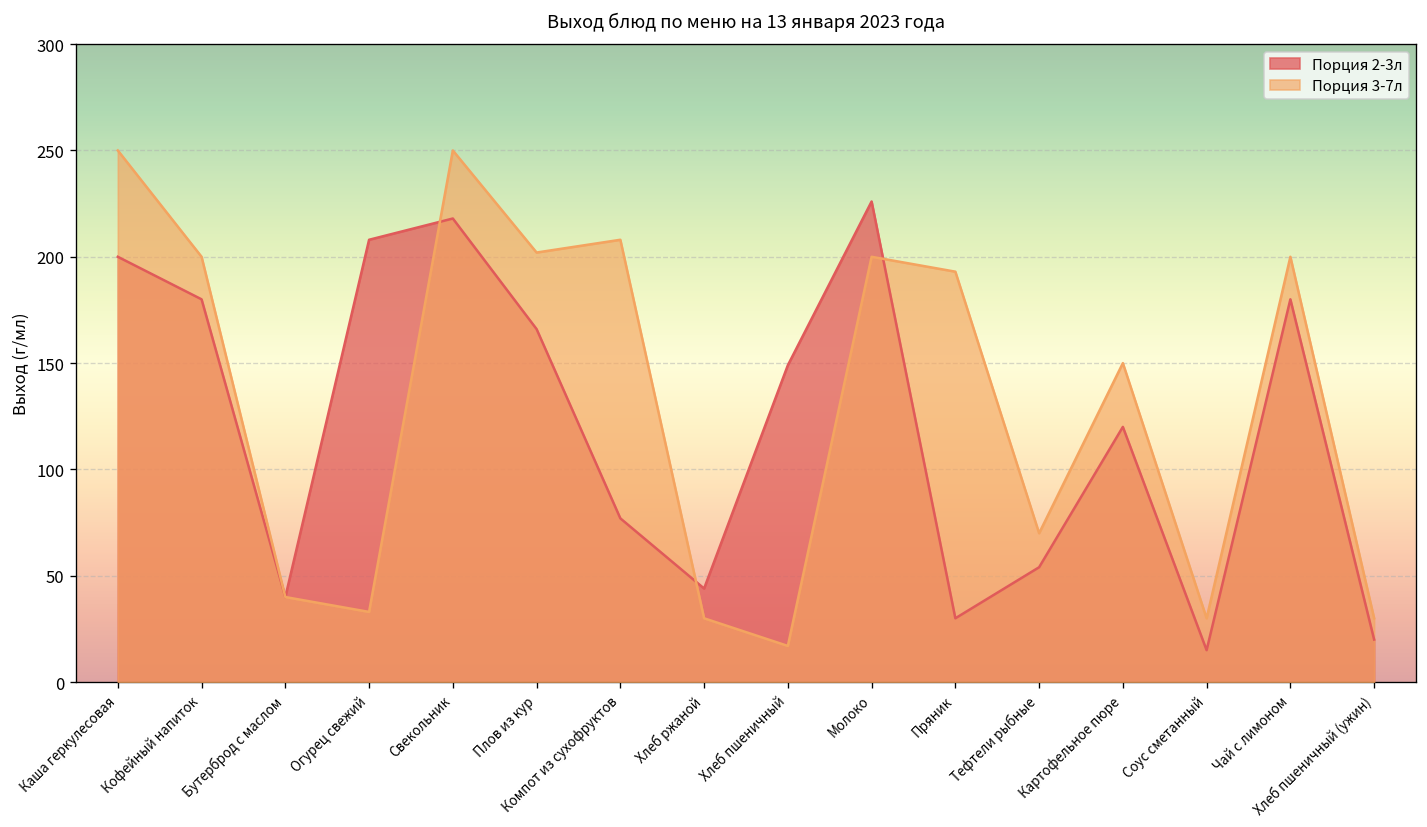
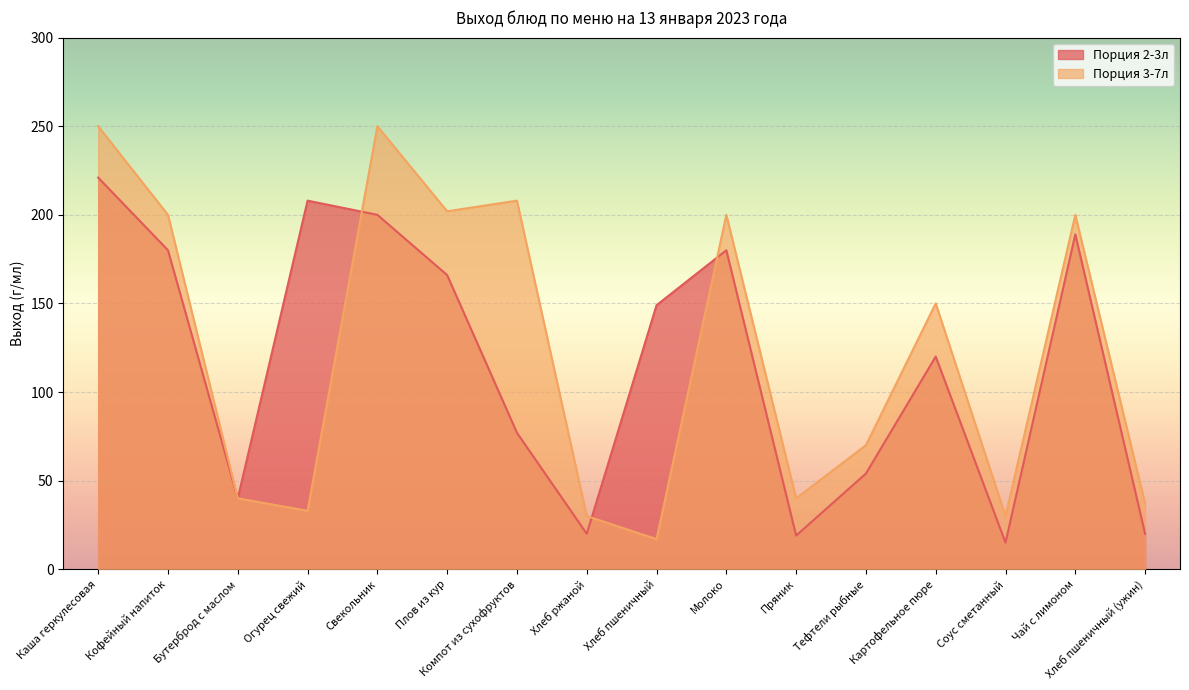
  {
    "Порция 2-3л": {
-     "Каша геркулесовая": 200,
+     "Каша геркулесовая": 221,
      "Кофейный напиток": 180,
      "Огурец свежий": 208,
-     "Свекольник": 218,
+     "Свекольник": 200,
      "Плов из кур": 166,
      "Компот из сухофруктов": 77,
-     "Хлеб ржаной": 44,
+     "Хлеб ржаной": 20,
      "Хлеб пшеничный": 149,
-     "Молоко": 226,
-     "Пряник": 30,
+     "Молоко": 180,
+     "Пряник": 19,
      "Тефтели рыбные": 54,
      "Картофельное пюре": 120,
      "Соус сметанный": 15,
-     "Чай с лимоном": 180,
+     "Чай с лимоном": 189,
      "Хлеб пшеничный (ужин)": 20
    },
    "Порция 3-7л": {
      "Каша геркулесовая": 250,
      "Кофейный напиток": 200,
      "Огурец свежий": 33,
      "Свекольник": 250,
      "Плов из кур": 202,
      "Компот из сухофруктов": 208,
      "Хлеб ржаной": 30,
      "Хлеб пшеничный": 17,
      "Молоко": 200,
-     "Пряник": 193,
+     "Пряник": 40,
      "Тефтели рыбные": 70,
      "Картофельное пюре": 150,
      "Соус сметанный": 30,
      "Чай с лимоном": 200,
-     "Хлеб пшеничный (ужин)": 30
+     "Хлеб пшеничный (ужин)": 37
    }
  }
